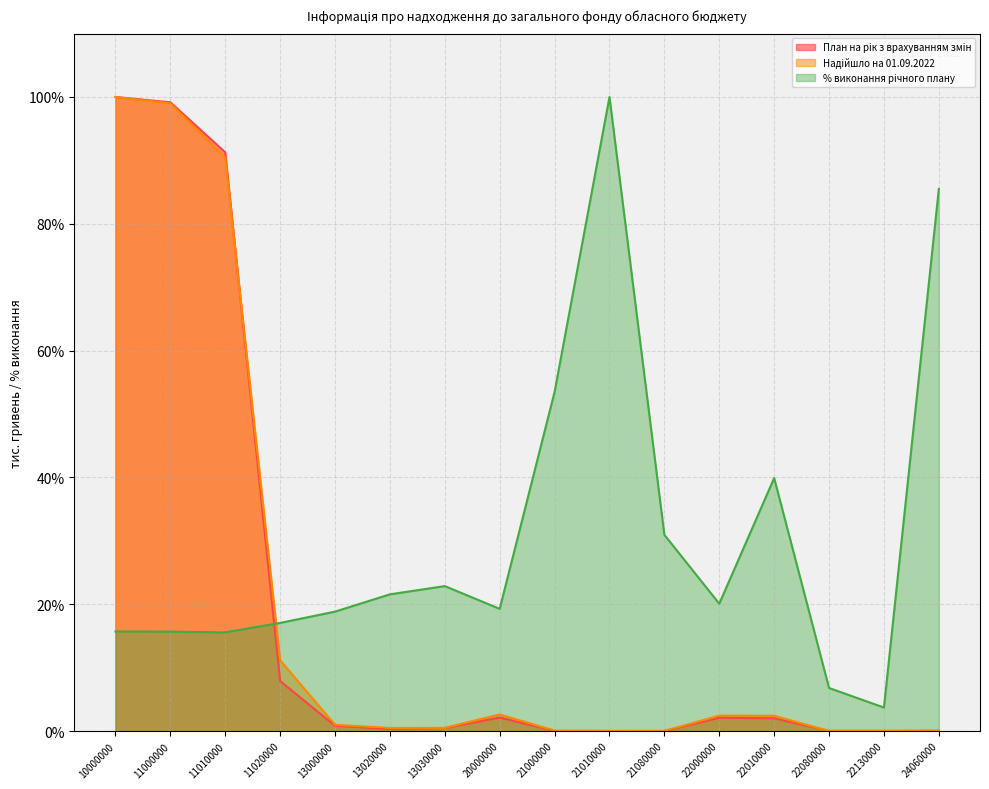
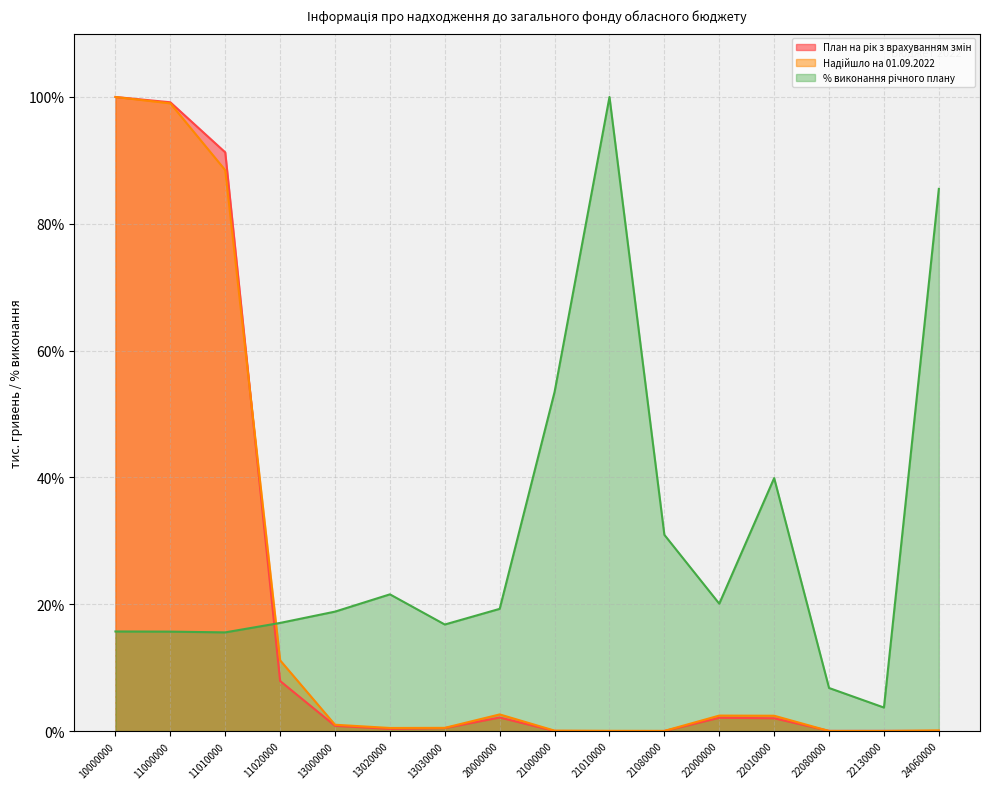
  {
    "План на рік з врахуванням змін": {
      "11010000": "91%",
      "11020000": "8%",
      "20000000": "2%",
      "22010000": "2%"
    },
    "Надійшло на 01.09.2022": {
-     "11010000": "90%",
+     "11010000": "88%",
      "11020000": "11%",
      "20000000": "3%",
      "22010000": "2%"
    },
    "% виконання річного плану": {
      "10000000": "16%",
      "11000000": "16%",
      "11010000": "16%",
      "11020000": "17%",
      "13000000": "19%",
      "13020000": "22%",
-     "13030000": "23%",
+     "13030000": "17%",
      "20000000": "19%",
      "21000000": "53%",
      "21010000": "100%",
      "21080000": "31%",
      "22000000": "20%",
      "22010000": "40%",
      "22080000": "7%",
      "22130000": "4%",
      "24060000": "86%"
    }
  }
